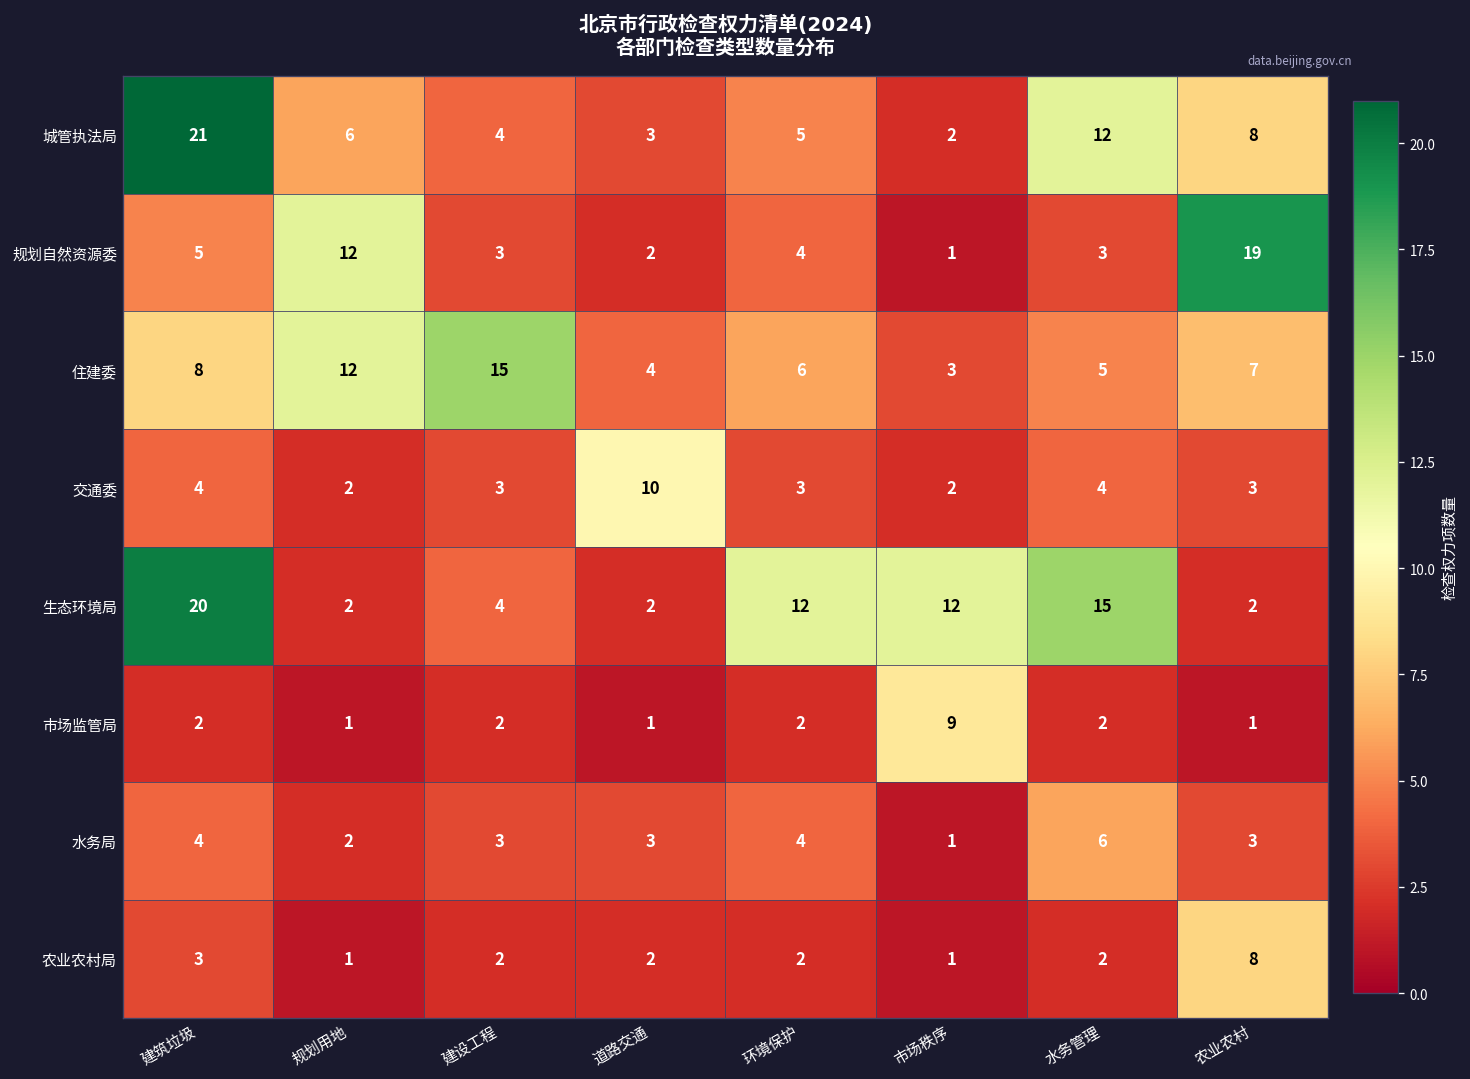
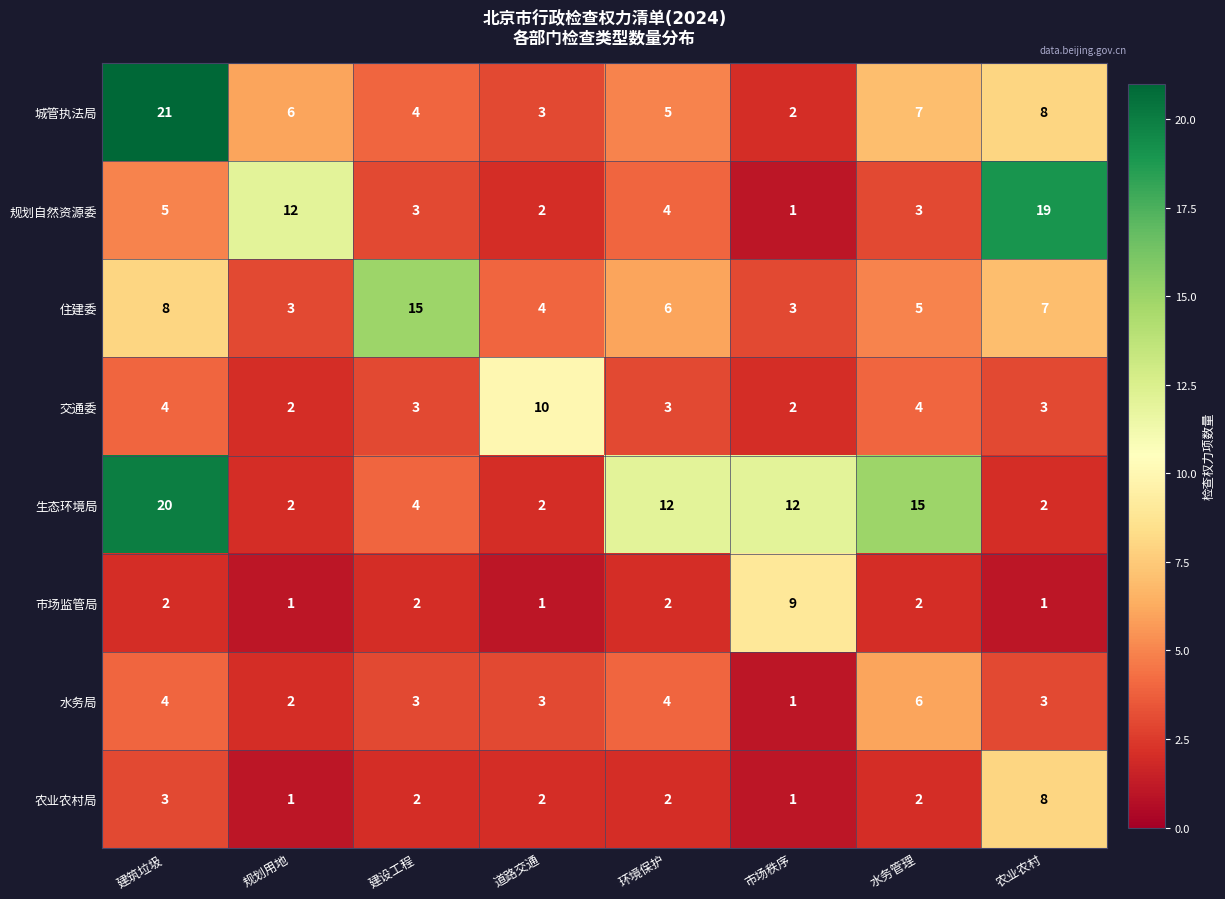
  {
    "城管执法局": {
      "建筑垃圾": 21,
      "规划用地": 6,
      "建设工程": 4,
      "道路交通": 3,
      "环境保护": 5,
      "市场秩序": 2,
-     "水务管理": 12,
+     "水务管理": 7,
      "农业农村": 8
    },
    "规划自然资源委": {
      "建筑垃圾": 5,
      "规划用地": 12,
      "建设工程": 3,
      "道路交通": 2,
      "环境保护": 4,
      "市场秩序": 1,
      "水务管理": 3,
      "农业农村": 19
    },
    "住建委": {
      "建筑垃圾": 8,
-     "规划用地": 12,
+     "规划用地": 3,
      "建设工程": 15,
      "道路交通": 4,
      "环境保护": 6,
      "市场秩序": 3,
      "水务管理": 5,
      "农业农村": 7
    },
    "交通委": {
      "建筑垃圾": 4,
      "规划用地": 2,
      "建设工程": 3,
      "道路交通": 10,
      "环境保护": 3,
      "市场秩序": 2,
      "水务管理": 4,
      "农业农村": 3
    },
    "生态环境局": {
      "建筑垃圾": 20,
      "规划用地": 2,
      "建设工程": 4,
      "道路交通": 2,
      "环境保护": 12,
      "市场秩序": 12,
      "水务管理": 15,
      "农业农村": 2
    },
    "市场监管局": {
      "建筑垃圾": 2,
      "规划用地": 1,
      "建设工程": 2,
      "道路交通": 1,
      "环境保护": 2,
      "市场秩序": 9,
      "水务管理": 2,
      "农业农村": 1
    },
    "水务局": {
      "建筑垃圾": 4,
      "规划用地": 2,
      "建设工程": 3,
      "道路交通": 3,
      "环境保护": 4,
      "市场秩序": 1,
      "水务管理": 6,
      "农业农村": 3
    },
    "农业农村局": {
      "建筑垃圾": 3,
      "规划用地": 1,
      "建设工程": 2,
      "道路交通": 2,
      "环境保护": 2,
      "市场秩序": 1,
      "水务管理": 2,
      "农业农村": 8
    }
  }
